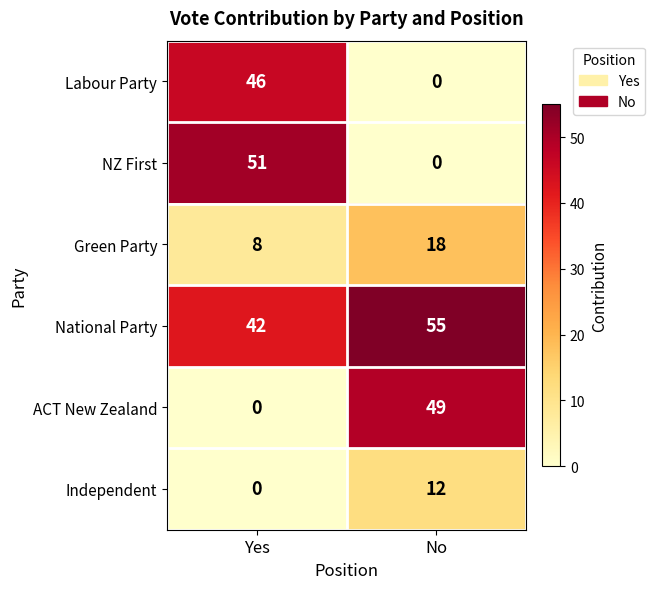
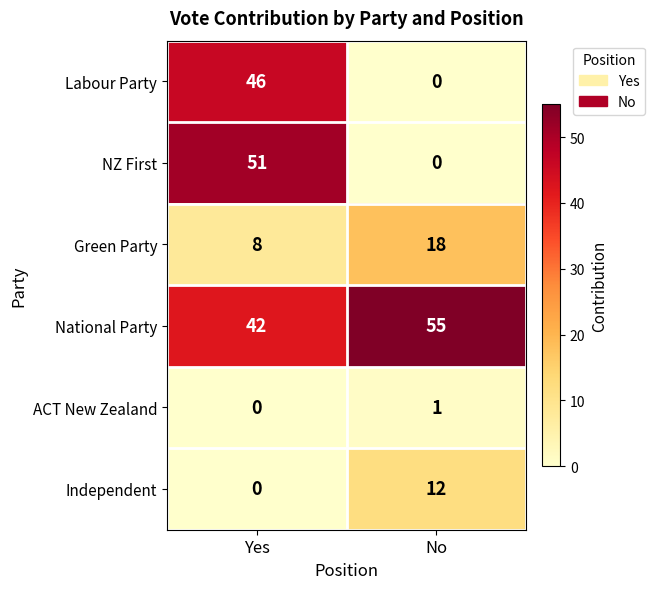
  {
    "Labour Party": {
      "Yes": 46,
      "No": 0
    },
    "NZ First": {
      "Yes": 51,
      "No": 0
    },
    "Green Party": {
      "Yes": 8,
      "No": 18
    },
    "National Party": {
      "Yes": 42,
      "No": 55
    },
    "ACT New Zealand": {
      "Yes": 0,
-     "No": 49
+     "No": 1
    },
    "Independent": {
      "Yes": 0,
      "No": 12
    }
  }
